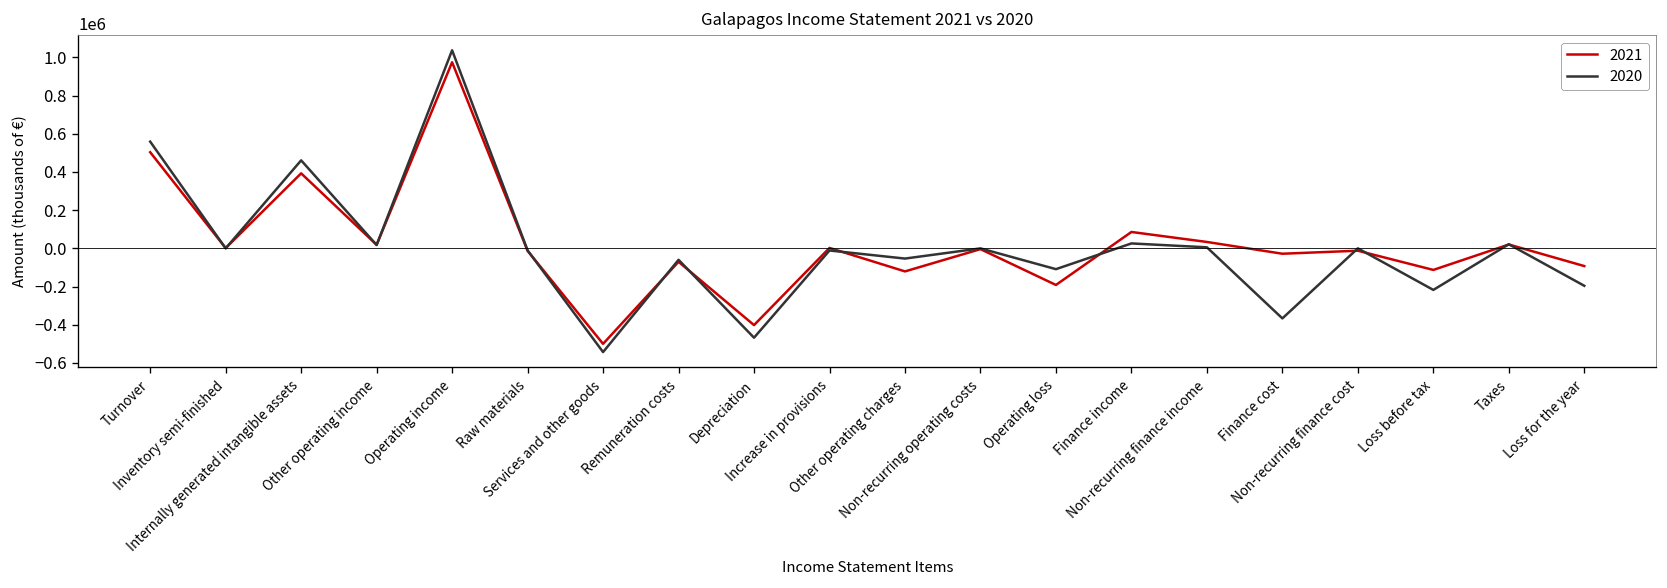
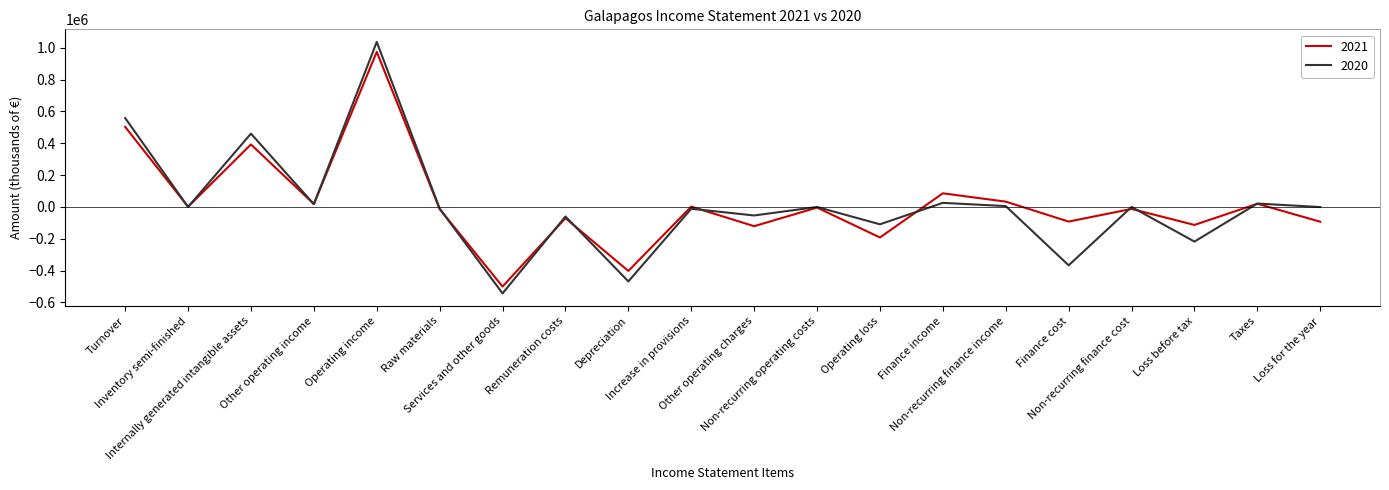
  {
    "2021": {
      "Turnover": 500000,
      "Internally generated intangible assets": 390000,
      "Operating income": 970000,
      "Services and other goods": -500000,
      "Depreciation": -400000,
      "Other operating charges": -120000,
      "Operating loss": -190000,
      "Finance income": 90000,
      "Non-recurring finance income": 30000,
-     "Finance cost": -30000,
+     "Finance cost": -90000,
      "Loss before tax": -110000,
      "Loss for the year": -90000
    },
    "2020": {
      "Turnover": 560000,
      "Internally generated intangible assets": 460000,
      "Operating income": 1040000,
      "Services and other goods": -540000,
      "Depreciation": -470000,
      "Other operating charges": -50000,
      "Operating loss": -110000,
      "Finance income": 30000,
      "Non-recurring finance income": 10000,
      "Finance cost": -370000,
      "Loss before tax": -220000,
-     "Loss for the year": -200000
+     "Loss for the year": 0
    }
  }
